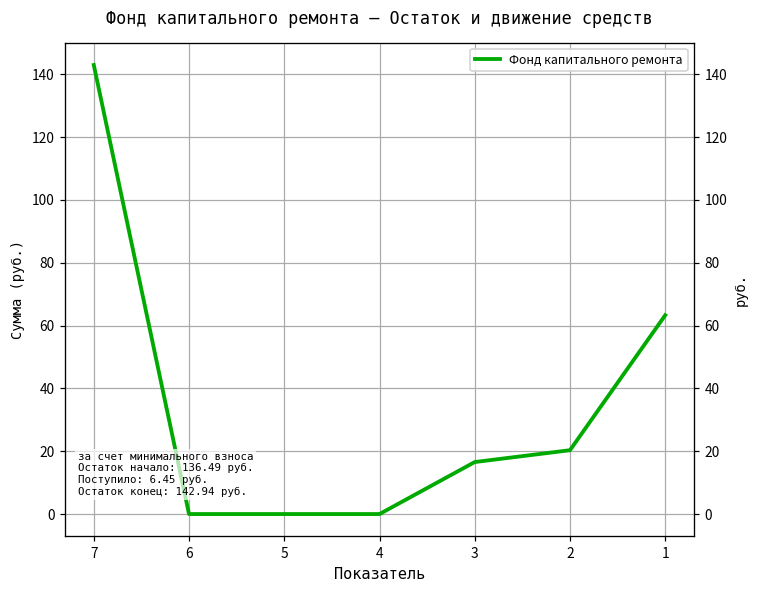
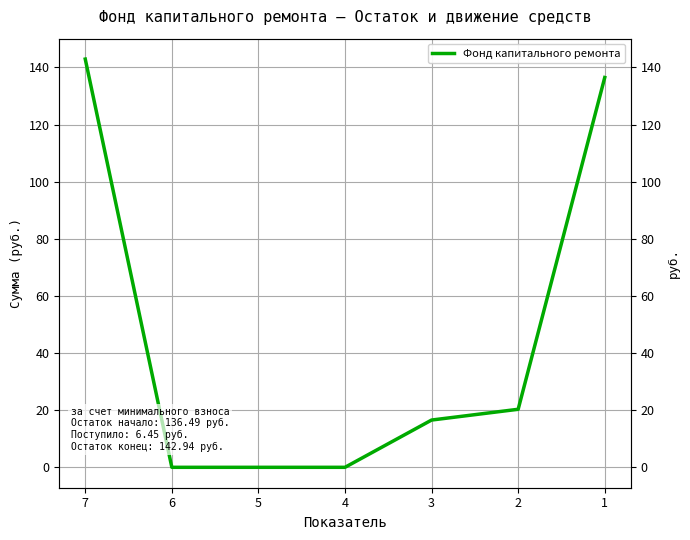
  {
    "7": 143,
    "5": 0,
    "4": 0,
    "3": 17,
    "2": 20,
-   "1": 63
+   "1": 136
  }
